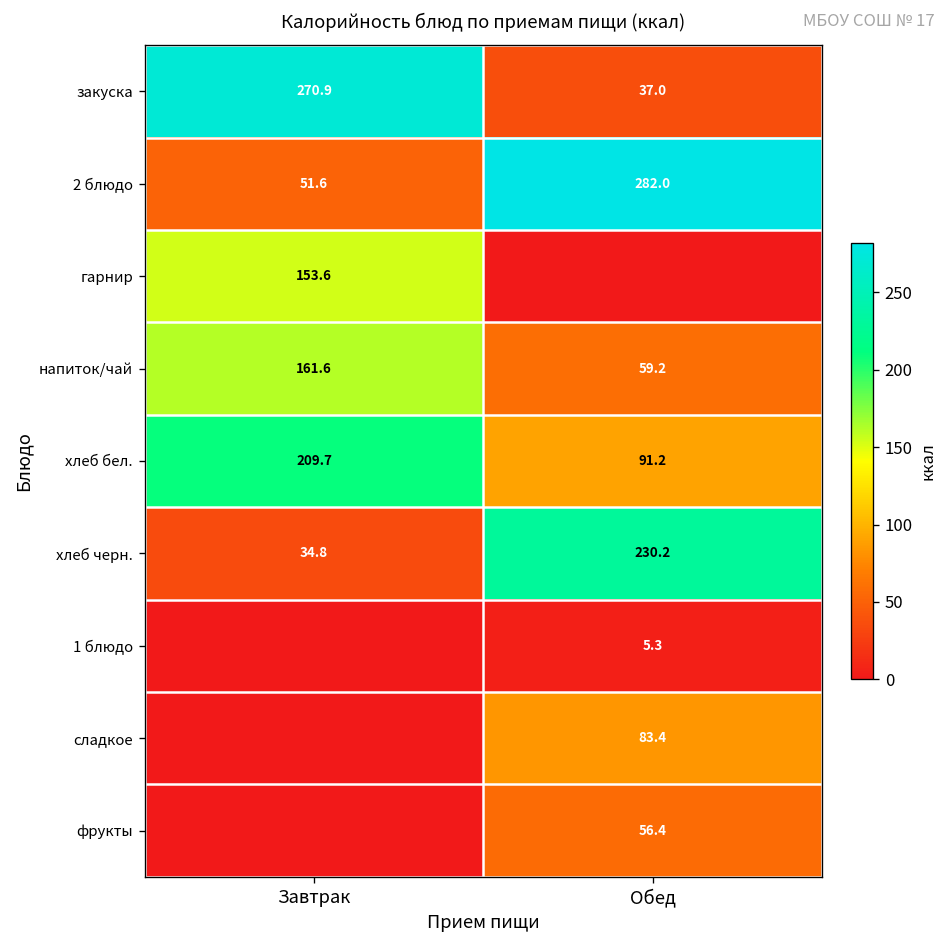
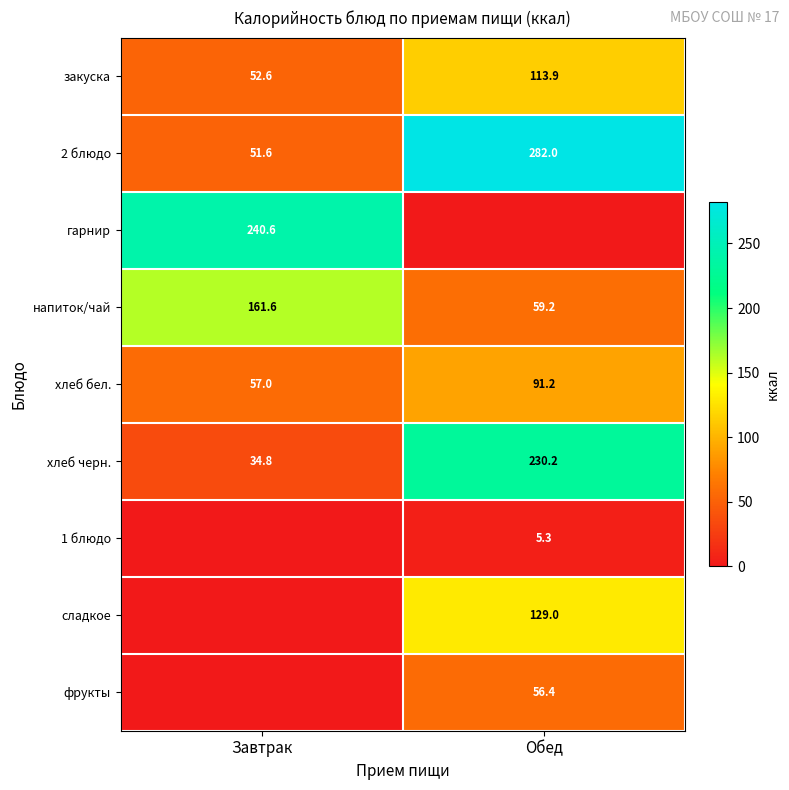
  {
    "закуска": {
-     "Завтрак": 270.9,
-     "Обед": 37.0
+     "Завтрак": 52.6,
+     "Обед": 113.9
    },
    "2 блюдо": {
      "Завтрак": 51.6,
      "Обед": 282.0
    },
    "гарнир": {
-     "Завтрак": 153.6
+     "Завтрак": 240.6
    },
    "напиток/чай": {
      "Завтрак": 161.6,
      "Обед": 59.2
    },
    "хлеб бел.": {
-     "Завтрак": 209.7,
+     "Завтрак": 57.0,
      "Обед": 91.2
    },
    "хлеб черн.": {
      "Завтрак": 34.8,
      "Обед": 230.2
    },
    "1 блюдо": {
      "Обед": 5.3
    },
    "сладкое": {
-     "Обед": 83.4
+     "Обед": 129.0
    },
    "фрукты": {
      "Обед": 56.4
    }
  }
